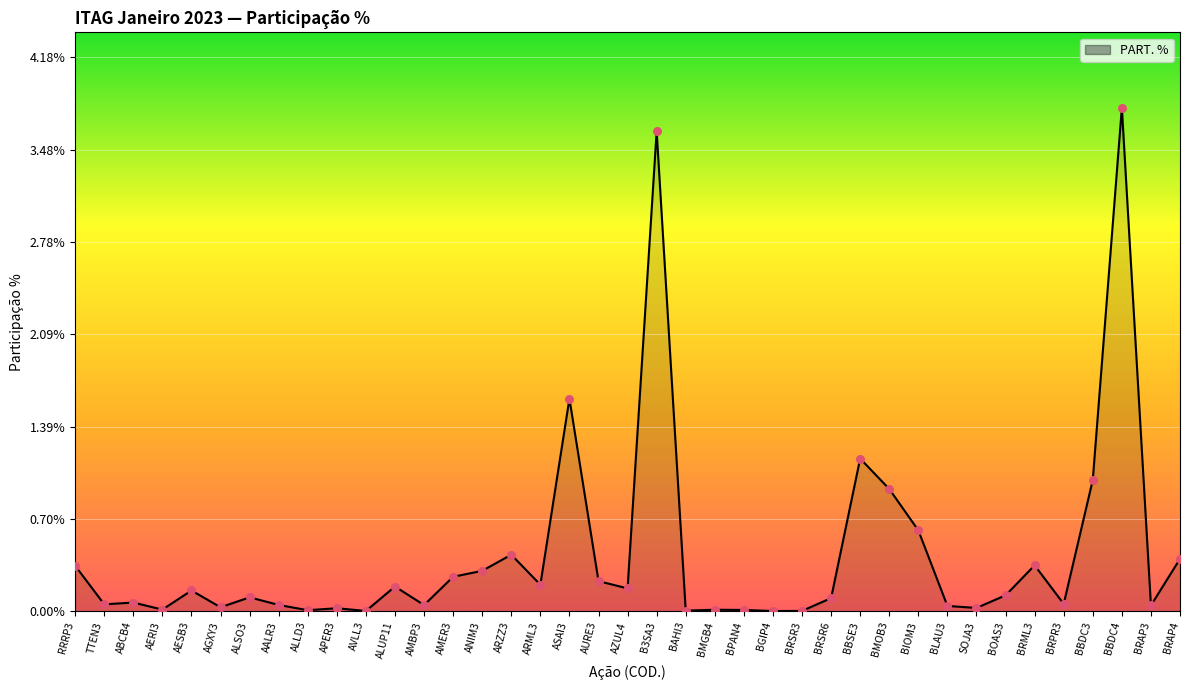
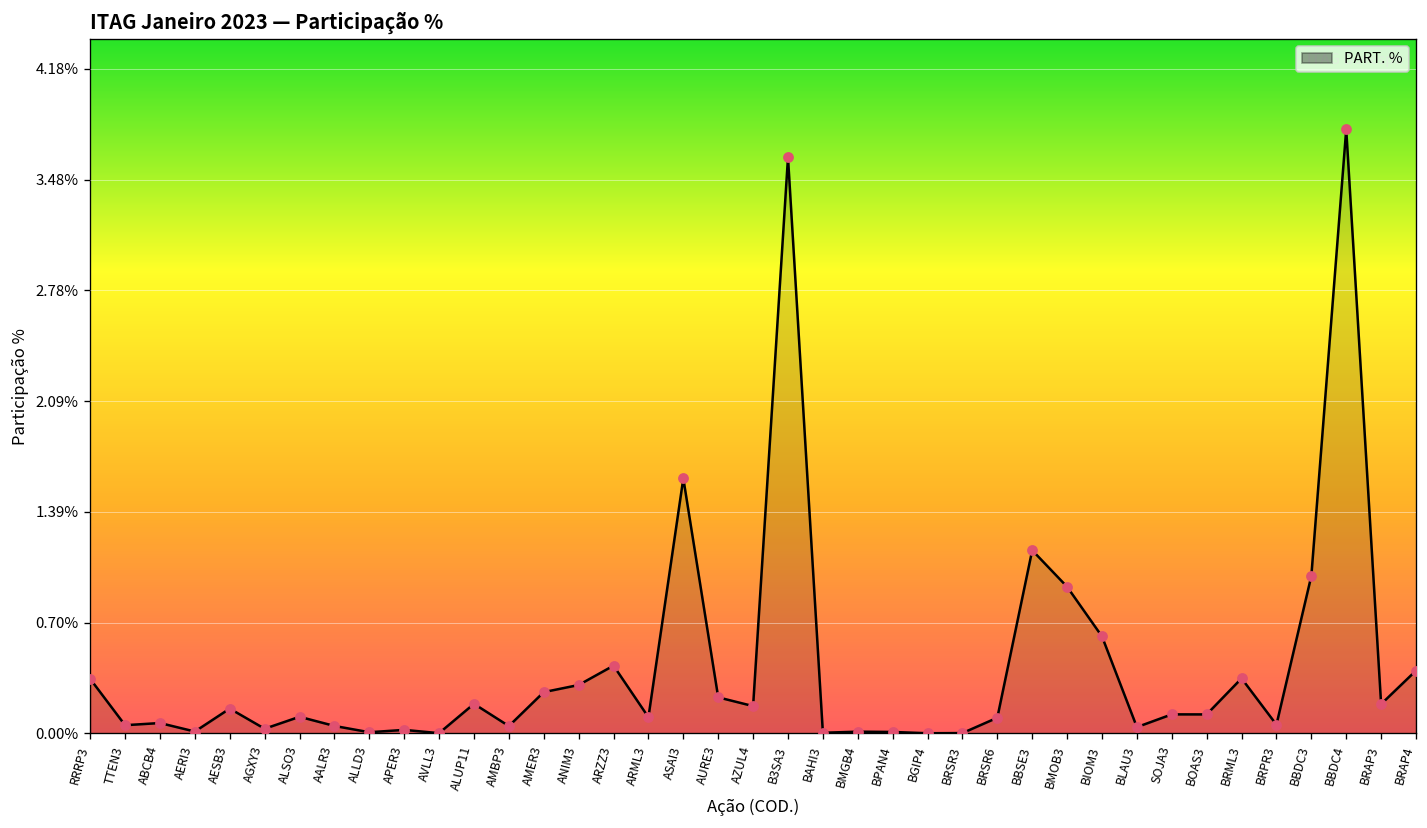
  {
    "RRRP3": "0.34%",
    "TTEN3": "0.05%",
    "ABCB4": "0.07%",
    "AERI3": "0.01%",
    "AESB3": "0.16%",
    "AGXY3": "0.03%",
    "ALSO3": "0.10%",
    "AALR3": "0.05%",
    "ALLD3": "0.01%",
    "APER3": "0.02%",
    "AVLL3": "0.00%",
    "ALUP11": "0.19%",
    "AMBP3": "0.05%",
    "AMER3": "0.26%",
    "ANIM3": "0.30%",
    "ARZZ3": "0.43%",
-   "ARML3": "0.20%",
+   "ARML3": "0.10%",
    "ASAI3": "1.60%",
    "AURE3": "0.23%",
    "AZUL4": "0.17%",
    "B3SA3": "3.62%",
    "BAHI3": "0.00%",
    "BMGB4": "0.01%",
    "BPAN4": "0.01%",
    "BGIP4": "0.00%",
    "BRSR3": "0.00%",
    "BRSR6": "0.10%",
    "BBSE3": "1.15%",
    "BMOB3": "0.92%",
    "BIOM3": "0.61%",
    "BLAU3": "0.04%",
-   "SOJA3": "0.02%",
+   "SOJA3": "0.12%",
    "BOAS3": "0.12%",
    "BRML3": "0.35%",
    "BRPR3": "0.05%",
    "BBDC3": "0.99%",
    "BBDC4": "3.80%",
-   "BRAP3": "0.04%",
+   "BRAP3": "0.18%",
    "BRAP4": "0.39%"
  }
